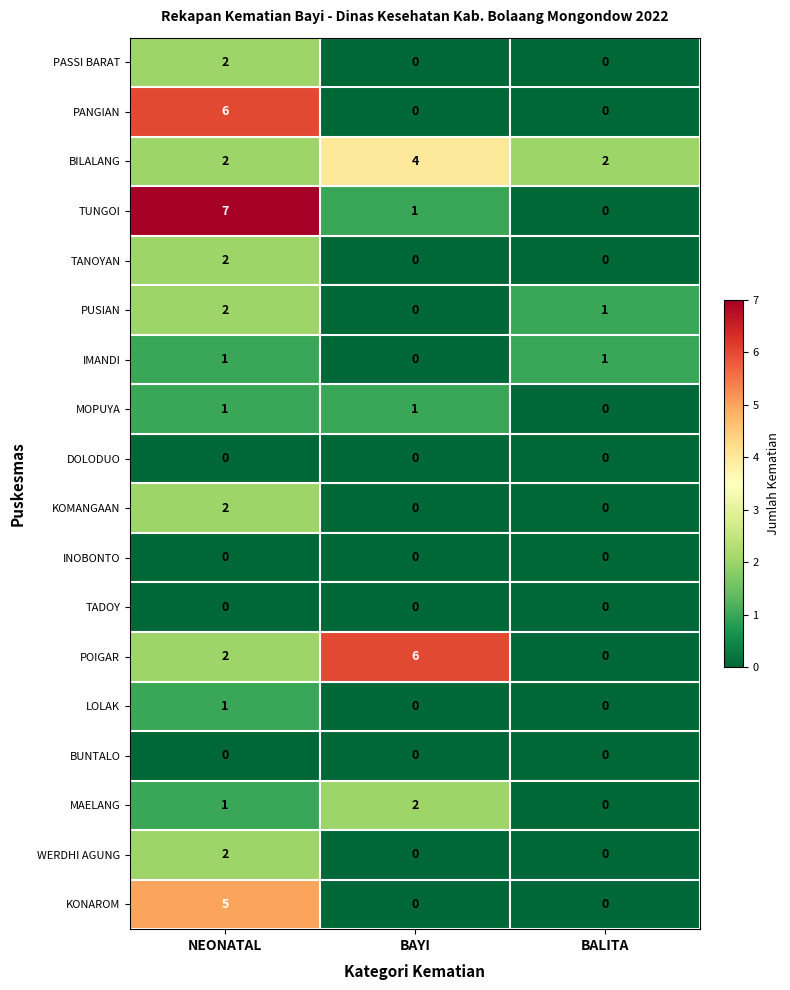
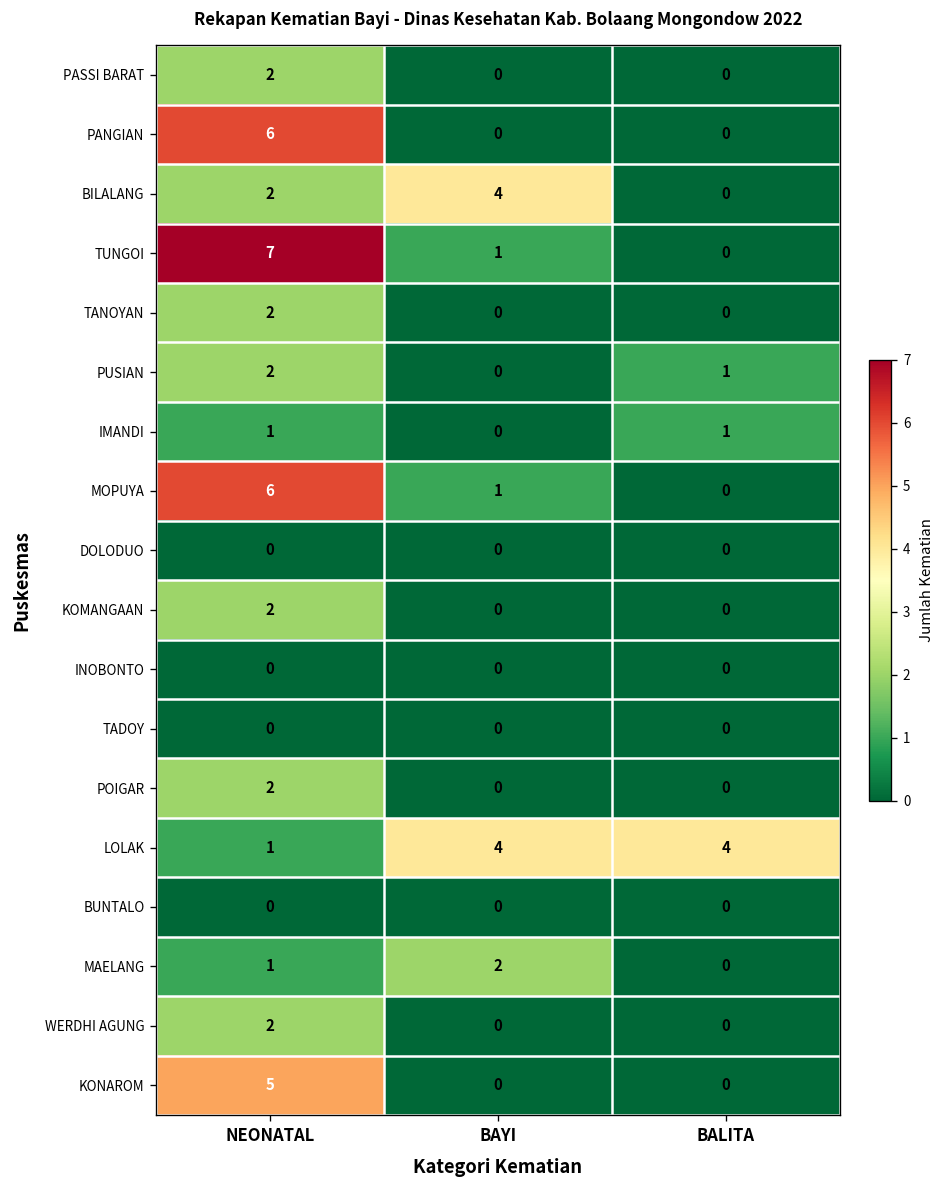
  {
    "PASSI BARAT": {
      "NEONATAL": 2,
      "BAYI": 0,
      "BALITA": 0
    },
    "PANGIAN": {
      "NEONATAL": 6,
      "BAYI": 0,
      "BALITA": 0
    },
    "BILALANG": {
      "NEONATAL": 2,
      "BAYI": 4,
-     "BALITA": 2
+     "BALITA": 0
    },
    "TUNGOI": {
      "NEONATAL": 7,
      "BAYI": 1,
      "BALITA": 0
    },
    "TANOYAN": {
      "NEONATAL": 2,
      "BAYI": 0,
      "BALITA": 0
    },
    "PUSIAN": {
      "NEONATAL": 2,
      "BAYI": 0,
      "BALITA": 1
    },
    "IMANDI": {
      "NEONATAL": 1,
      "BAYI": 0,
      "BALITA": 1
    },
    "MOPUYA": {
-     "NEONATAL": 1,
+     "NEONATAL": 6,
      "BAYI": 1,
      "BALITA": 0
    },
    "DOLODUO": {
      "NEONATAL": 0,
      "BAYI": 0,
      "BALITA": 0
    },
    "KOMANGAAN": {
      "NEONATAL": 2,
      "BAYI": 0,
      "BALITA": 0
    },
    "INOBONTO": {
      "NEONATAL": 0,
      "BAYI": 0,
      "BALITA": 0
    },
    "TADOY": {
      "NEONATAL": 0,
      "BAYI": 0,
      "BALITA": 0
    },
    "POIGAR": {
      "NEONATAL": 2,
-     "BAYI": 6,
+     "BAYI": 0,
      "BALITA": 0
    },
    "LOLAK": {
      "NEONATAL": 1,
-     "BAYI": 0,
-     "BALITA": 0
+     "BAYI": 4,
+     "BALITA": 4
    },
    "BUNTALO": {
      "NEONATAL": 0,
      "BAYI": 0,
      "BALITA": 0
    },
    "MAELANG": {
      "NEONATAL": 1,
      "BAYI": 2,
      "BALITA": 0
    },
    "WERDHI AGUNG": {
      "NEONATAL": 2,
      "BAYI": 0,
      "BALITA": 0
    },
    "KONAROM": {
      "NEONATAL": 5,
      "BAYI": 0,
      "BALITA": 0
    }
  }
